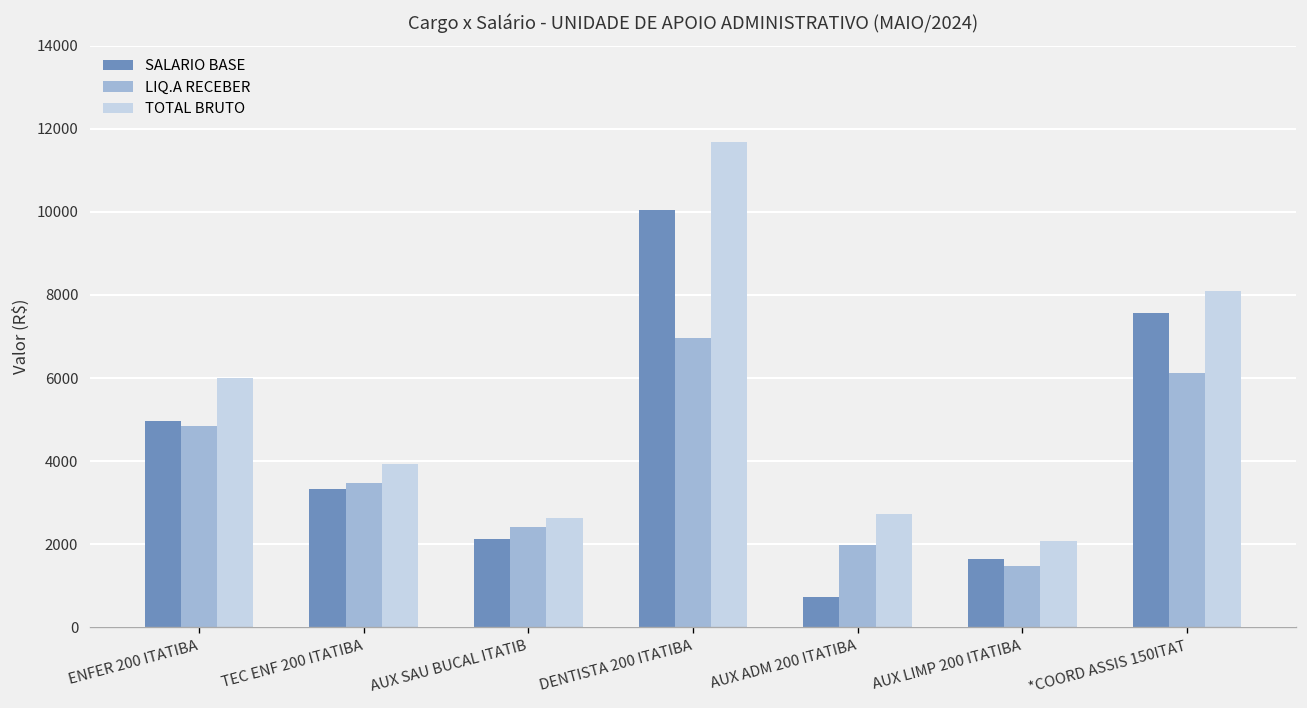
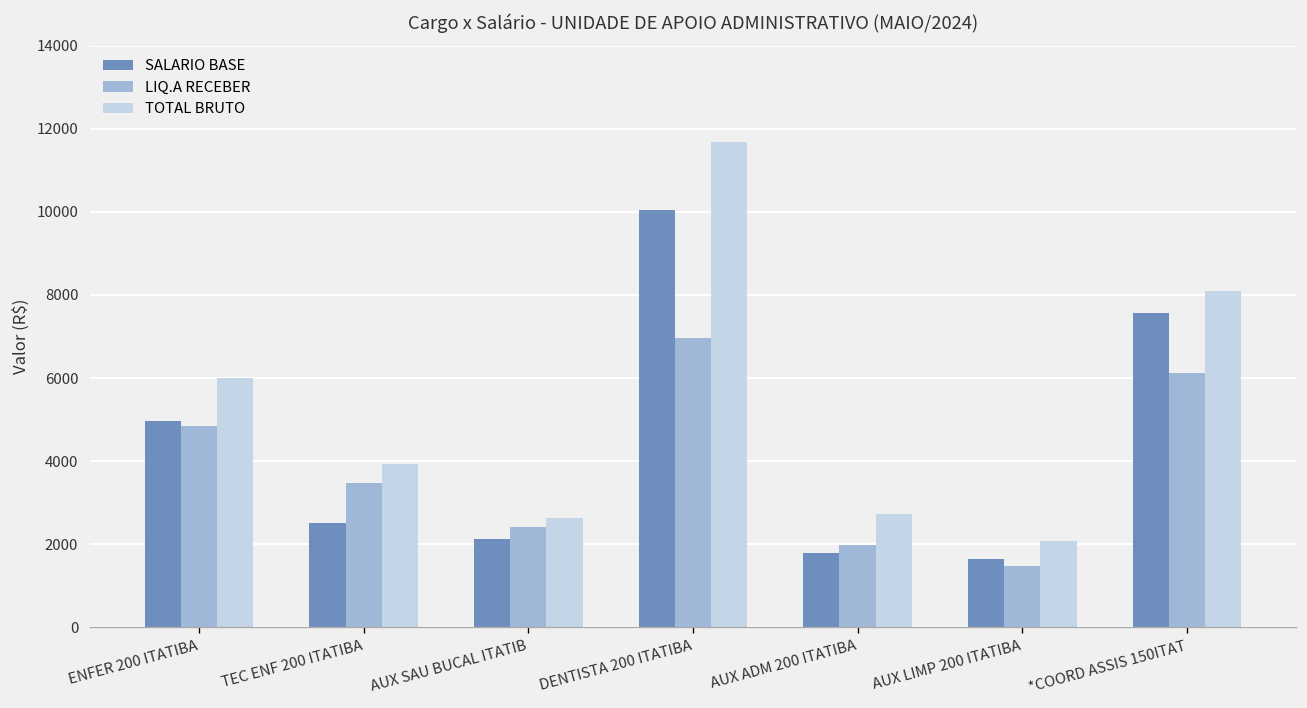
  {
    "SALARIO BASE": {
      "ENFER 200 ITATIBA": 5000,
-     "TEC ENF 200 ITATIBA": 3300,
+     "TEC ENF 200 ITATIBA": 2500,
      "AUX SAU BUCAL ITATIB": 2100,
      "DENTISTA 200 ITATIBA": 10000,
-     "AUX ADM 200 ITATIBA": 700,
+     "AUX ADM 200 ITATIBA": 1800,
      "AUX LIMP 200 ITATIBA": 1600,
      "*COORD ASSIS 150ITAT": 7600
    }
  }
